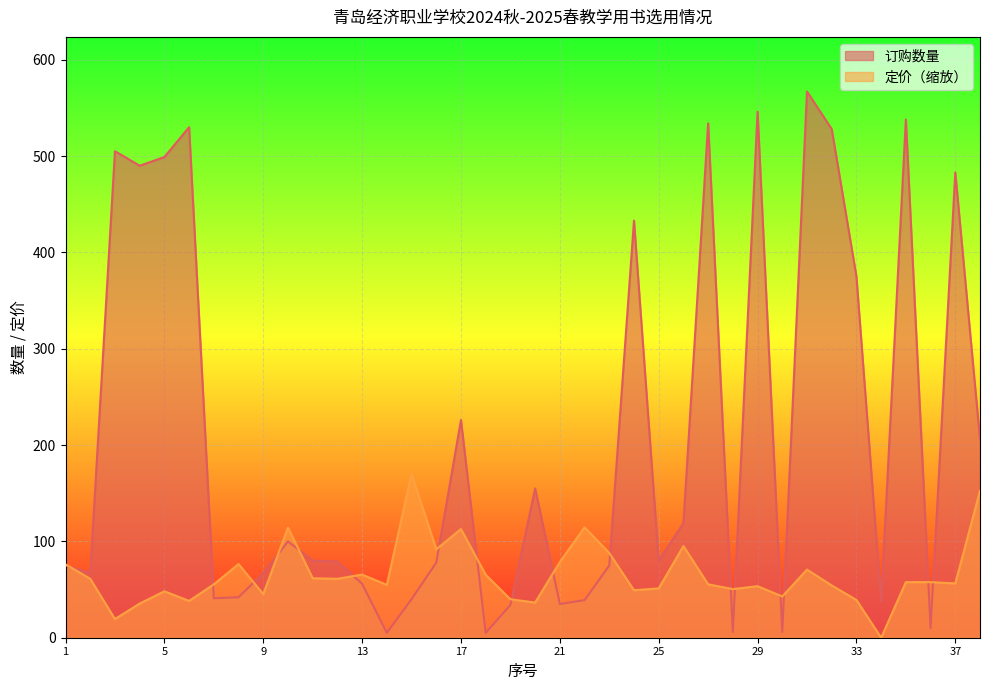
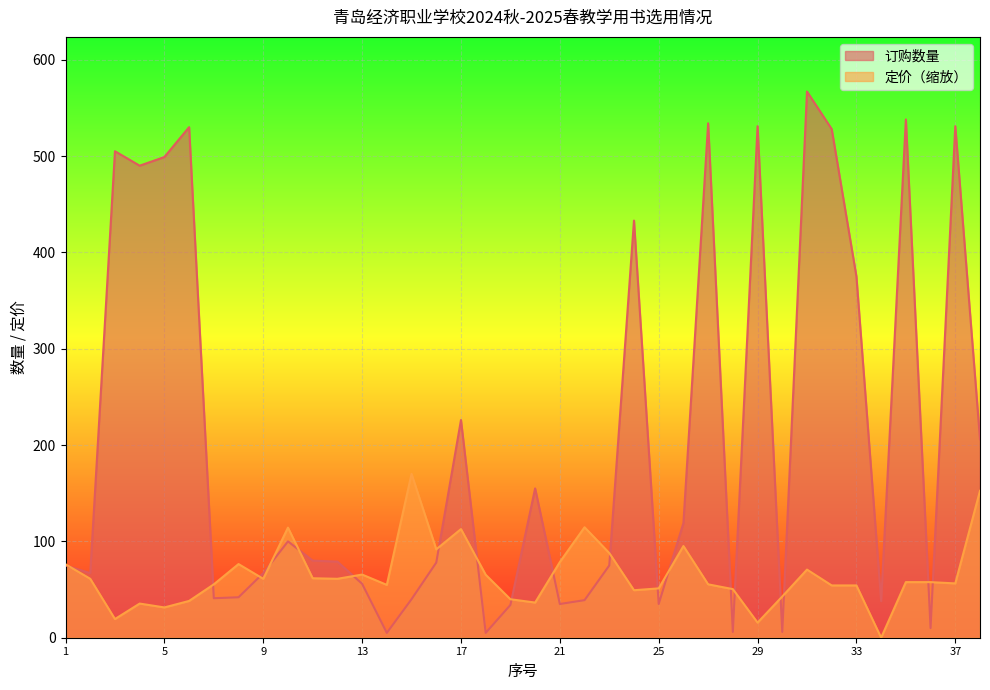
  {
    "订购数量": {
      "5": 500,
      "9": 70,
      "13": 60,
      "17": 230,
      "21": 40,
-     "25": 80,
-     "29": 550,
+     "25": 40,
+     "29": 530,
      "33": 380,
-     "37": 480
+     "37": 530
    },
    "定价（缩放）": {
-     "5": 50,
-     "9": 50,
+     "5": 30,
+     "9": 60,
      "13": 70,
      "17": 110,
      "21": 80,
      "25": 50,
-     "29": 50,
-     "33": 40,
+     "29": 20,
+     "33": 50,
      "37": 60
    }
  }
